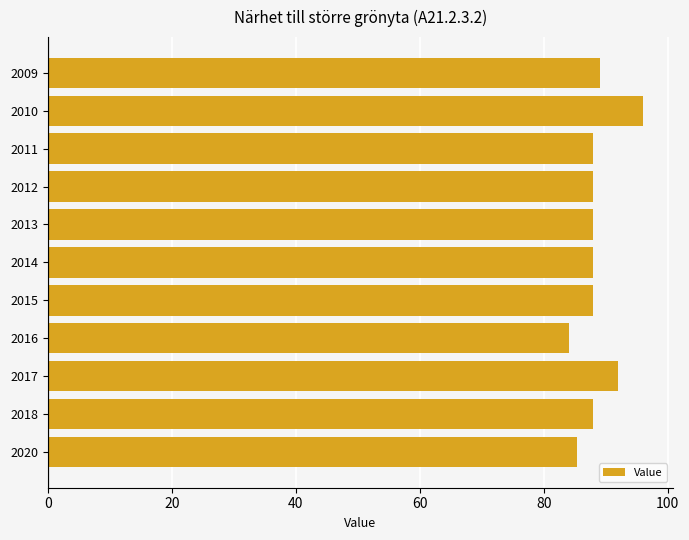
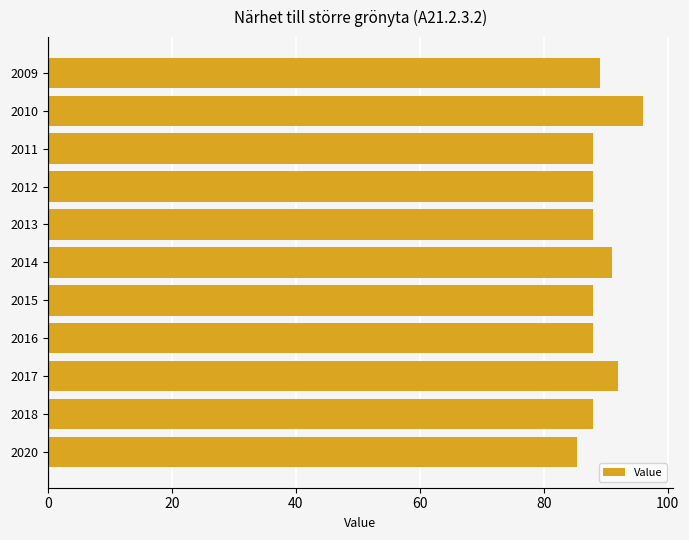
  {
    "2009": 89,
    "2010": 96,
    "2011": 88,
    "2012": 88,
    "2013": 88,
-   "2014": 88,
+   "2014": 91,
    "2015": 88,
-   "2016": 84,
+   "2016": 88,
    "2017": 92,
    "2018": 88,
    "2020": 85
  }
